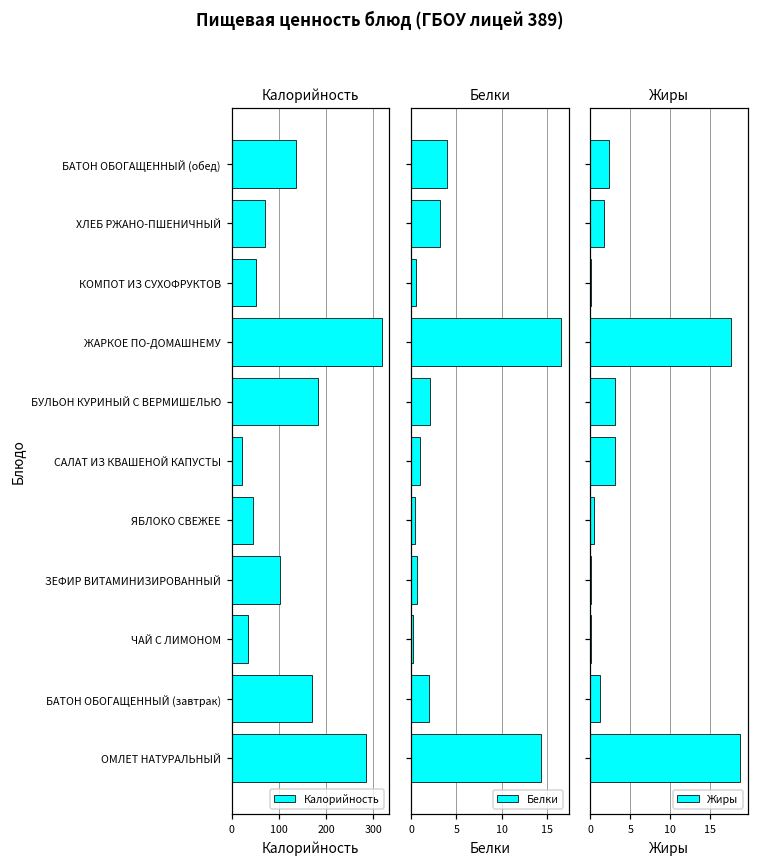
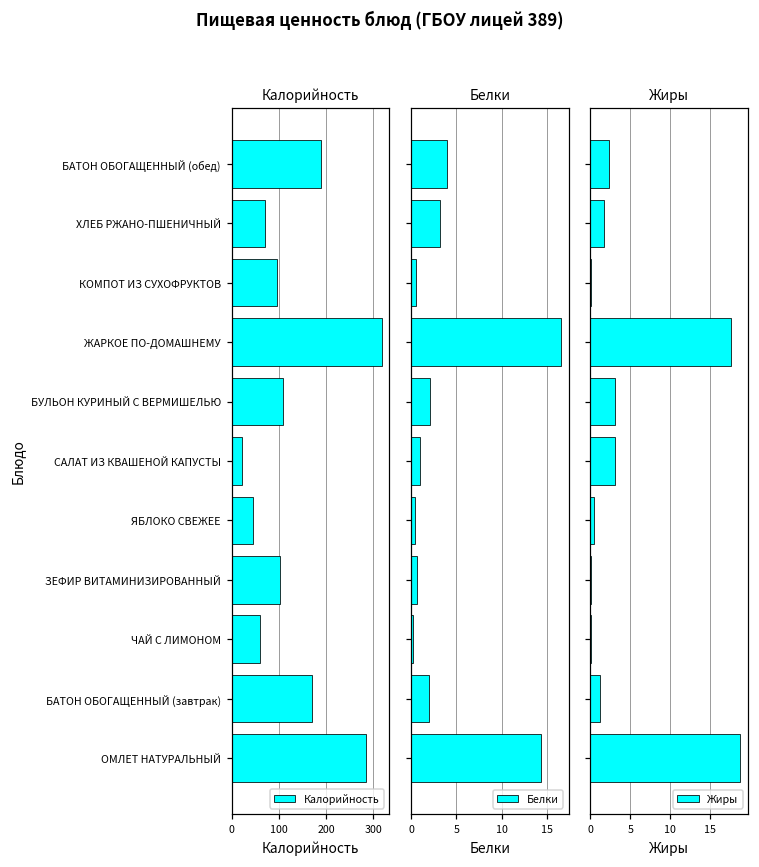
  {
    "Калорийность": {
-     "БАТОН ОБОГАЩЕННЫЙ (обед)": 140,
+     "БАТОН ОБОГАЩЕННЫЙ (обед)": 190,
      "ХЛЕБ РЖАНО-ПШЕНИЧНЫЙ": 70,
-     "КОМПОТ ИЗ СУХОФРУКТОВ": 50,
+     "КОМПОТ ИЗ СУХОФРУКТОВ": 100,
      "ЖАРКОЕ ПО-ДОМАШНЕМУ": 320,
-     "БУЛЬОН КУРИНЫЙ С ВЕРМИШЕЛЬЮ": 180,
+     "БУЛЬОН КУРИНЫЙ С ВЕРМИШЕЛЬЮ": 110,
      "САЛАТ ИЗ КВАШЕНОЙ КАПУСТЫ": 20,
      "ЯБЛОКО СВЕЖЕЕ": 40,
      "ЗЕФИР ВИТАМИНИЗИРОВАННЫЙ": 100,
-     "ЧАЙ С ЛИМОНОМ": 40,
+     "ЧАЙ С ЛИМОНОМ": 60,
      "БАТОН ОБОГАЩЕННЫЙ (завтрак)": 170,
      "ОМЛЕТ НАТУРАЛЬНЫЙ": 280
    }
  }
